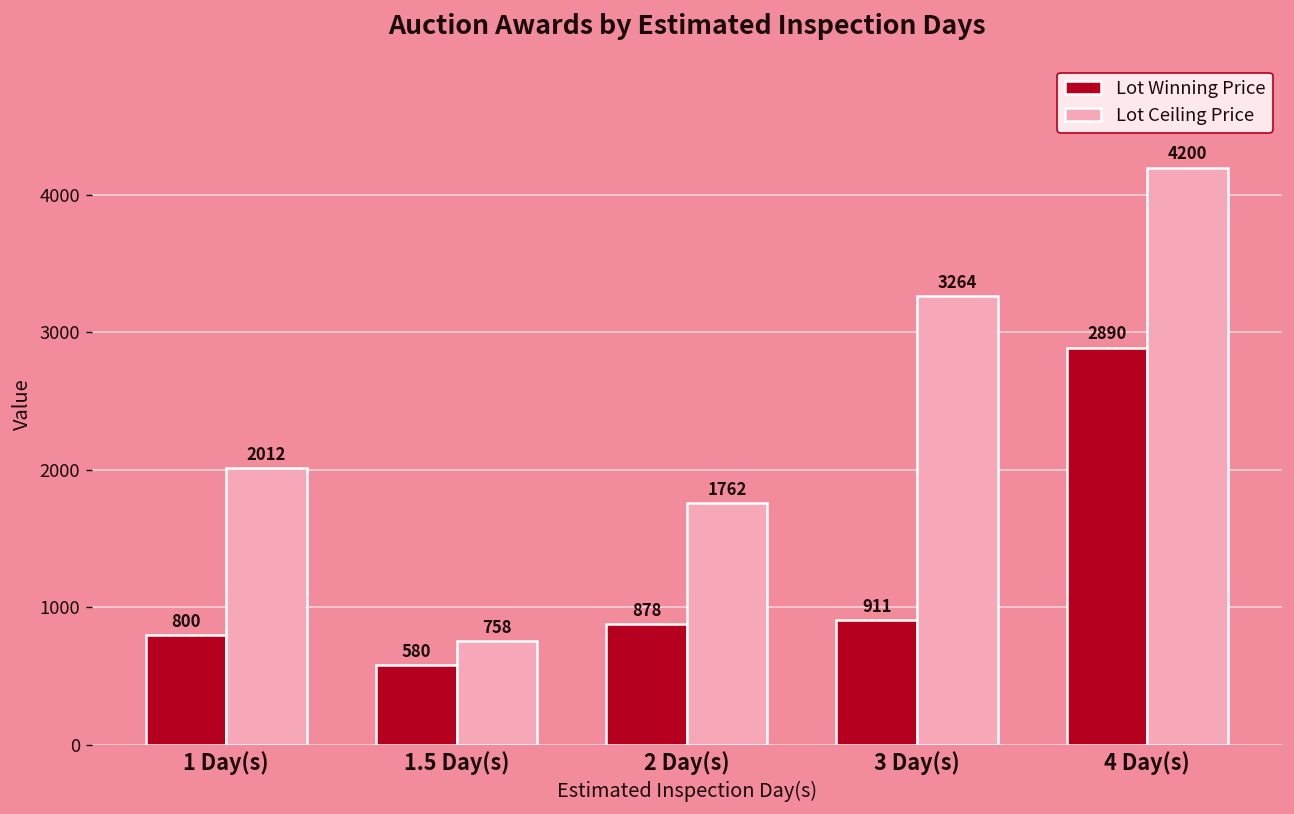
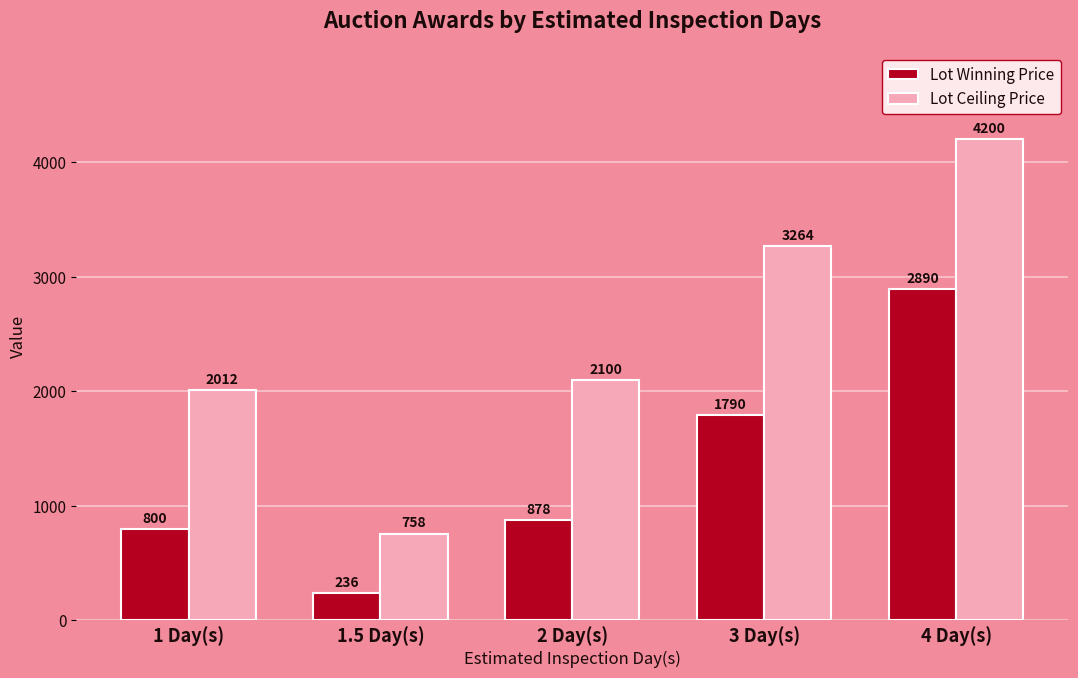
  {
    "Lot Winning Price": {
      "1 Day(s)": 800,
-     "1.5 Day(s)": 580,
+     "1.5 Day(s)": 236,
      "2 Day(s)": 878,
-     "3 Day(s)": 911,
+     "3 Day(s)": 1790,
      "4 Day(s)": 2890
    },
    "Lot Ceiling Price": {
      "1 Day(s)": 2012,
      "1.5 Day(s)": 758,
-     "2 Day(s)": 1762,
+     "2 Day(s)": 2100,
      "3 Day(s)": 3264,
      "4 Day(s)": 4200
    }
  }
